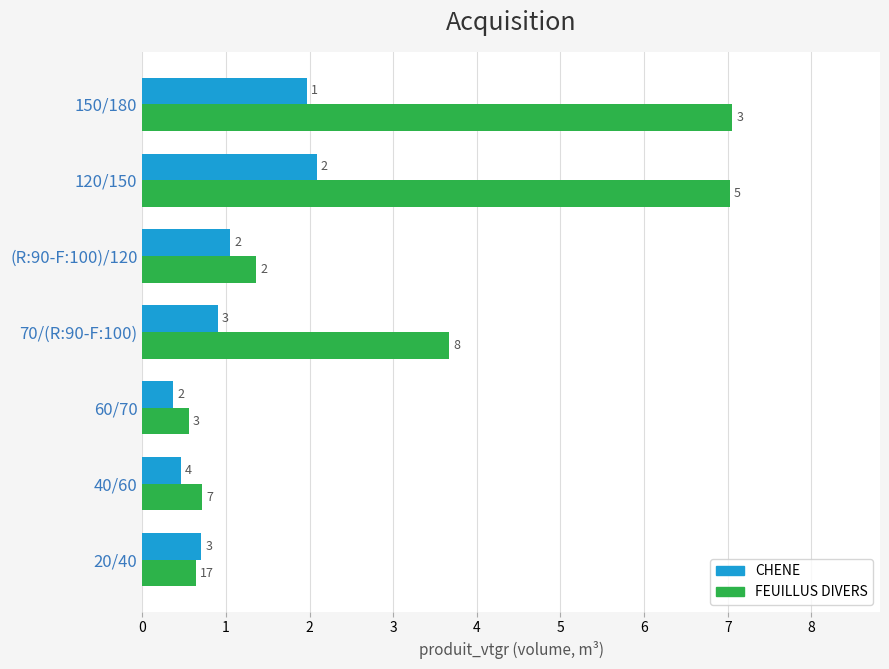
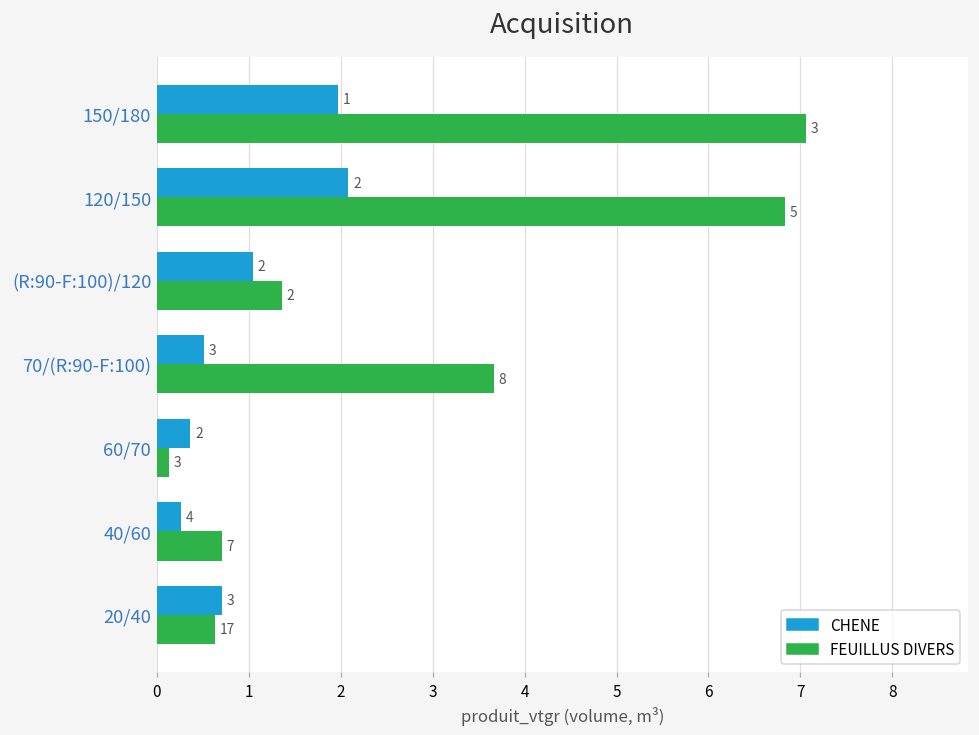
  {
    "CHENE": {
-     "70/(R:90-F:100)": 0.9,
-     "40/60": 0.5
+     "70/(R:90-F:100)": 0.5,
+     "40/60": 0.3
    },
    "FEUILLUS DIVERS": {
-     "120/150": 7.0,
-     "60/70": 0.6
+     "120/150": 6.8,
+     "60/70": 0.1
    }
  }
